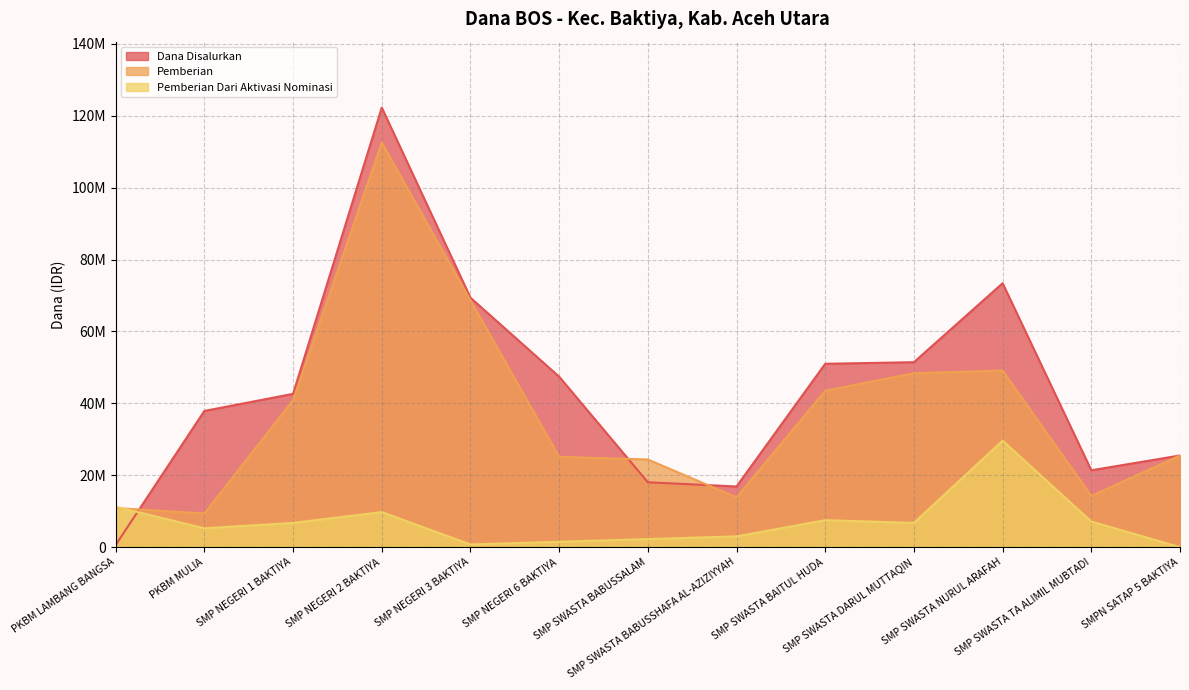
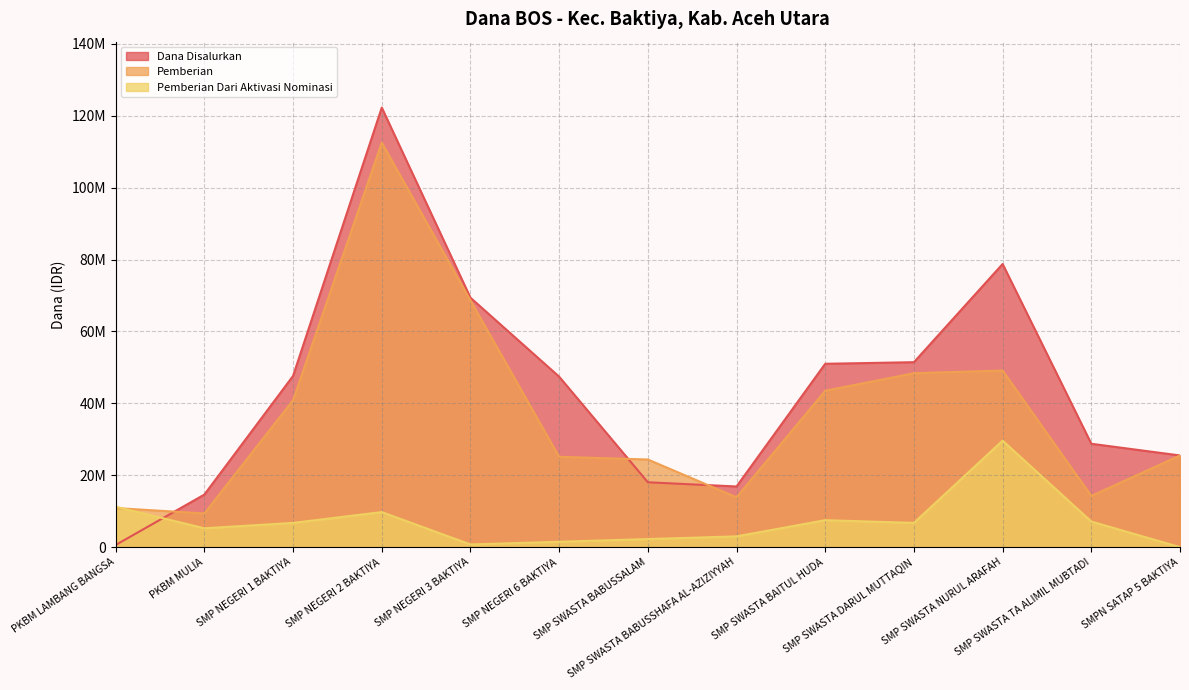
  {
    "Dana Disalurkan": {
      "PKBM LAMBANG BANGSA": 1000000,
-     "PKBM MULIA": 38000000,
-     "SMP NEGERI 1 BAKTIYA": 43000000,
+     "PKBM MULIA": 15000000,
+     "SMP NEGERI 1 BAKTIYA": 48000000,
      "SMP NEGERI 2 BAKTIYA": 122000000,
      "SMP NEGERI 3 BAKTIYA": 69000000,
      "SMP NEGERI 6 BAKTIYA": 47000000,
      "SMP SWASTA BABUSSALAM": 18000000,
      "SMP SWASTA BABUSSHAFA AL-AZIZIYYAH": 17000000,
      "SMP SWASTA BAITUL HUDA": 51000000,
      "SMP SWASTA DARUL MUTTAQIN": 51000000,
-     "SMP SWASTA NURUL ARAFAH": 73000000,
-     "SMP SWASTA TA ALIMIL MUBTADI": 21000000
+     "SMP SWASTA NURUL ARAFAH": 79000000,
+     "SMP SWASTA TA ALIMIL MUBTADI": 29000000
    }
  }
